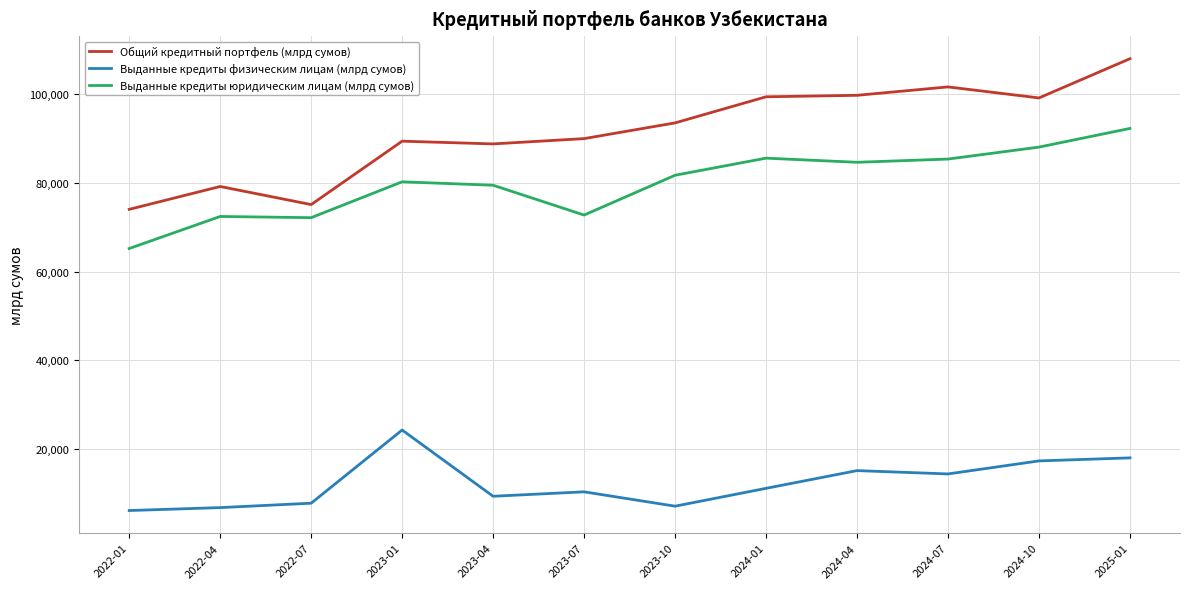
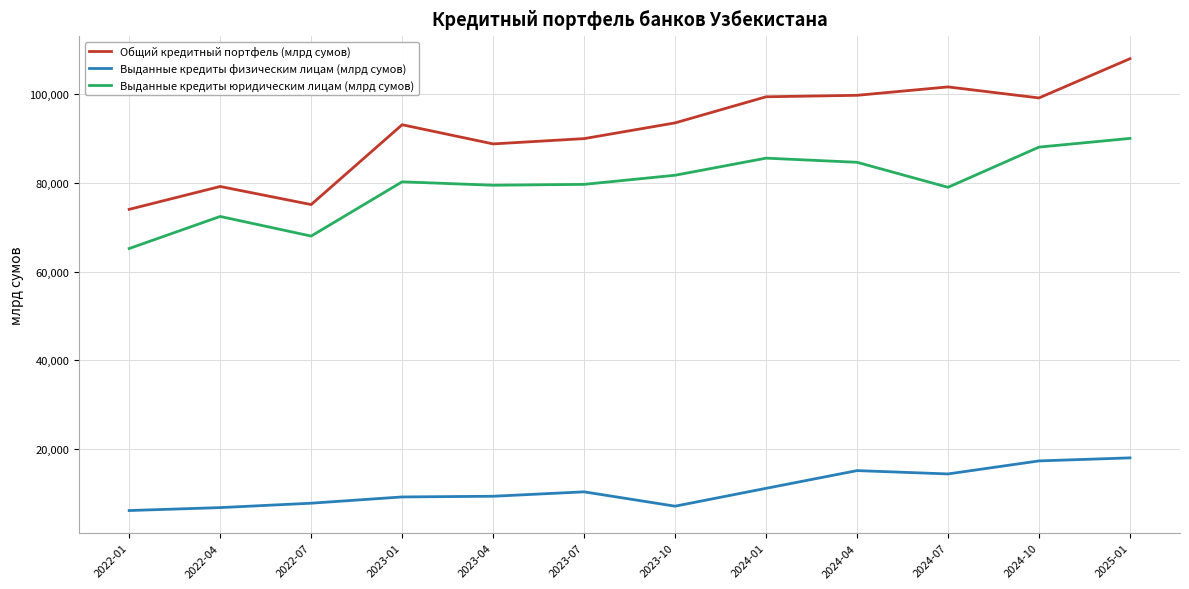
  {
    "Общий кредитный портфель (млрд сумов)": {
      "2022-01": "74,000",
      "2022-04": "79,000",
      "2022-07": "75,000",
-     "2023-01": "89,000",
+     "2023-01": "93,000",
      "2023-04": "89,000",
      "2023-07": "90,000",
      "2023-10": "94,000",
      "2024-01": "99,000",
      "2024-04": "100,000",
      "2024-07": "102,000",
      "2024-10": "99,000",
      "2025-01": "108,000"
    },
    "Выданные кредиты физическим лицам (млрд сумов)": {
      "2022-01": "6,000",
      "2022-04": "7,000",
      "2022-07": "8,000",
-     "2023-01": "24,000",
+     "2023-01": "9,000",
      "2023-04": "9,000",
      "2023-07": "10,000",
      "2023-10": "7,000",
      "2024-01": "11,000",
      "2024-04": "15,000",
      "2024-07": "14,000",
      "2024-10": "17,000",
      "2025-01": "18,000"
    },
    "Выданные кредиты юридическим лицам (млрд сумов)": {
      "2022-01": "65,000",
      "2022-04": "72,000",
-     "2022-07": "72,000",
+     "2022-07": "68,000",
      "2023-01": "80,000",
      "2023-04": "79,000",
-     "2023-07": "73,000",
+     "2023-07": "80,000",
      "2023-10": "82,000",
      "2024-01": "86,000",
      "2024-04": "85,000",
-     "2024-07": "85,000",
+     "2024-07": "79,000",
      "2024-10": "88,000",
-     "2025-01": "92,000"
+     "2025-01": "90,000"
    }
  }
